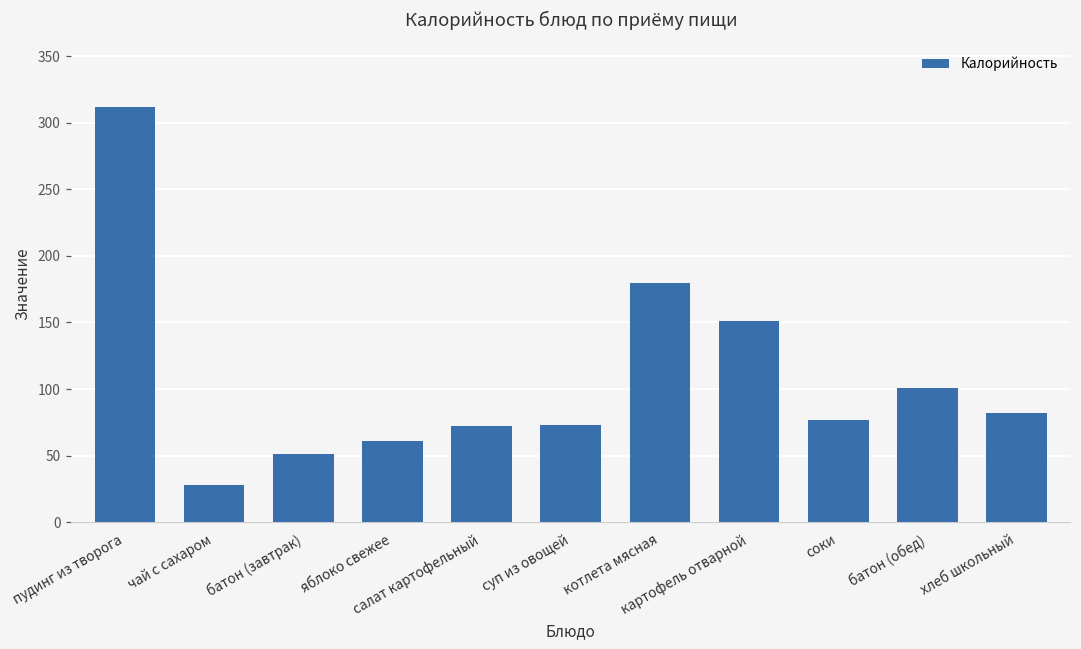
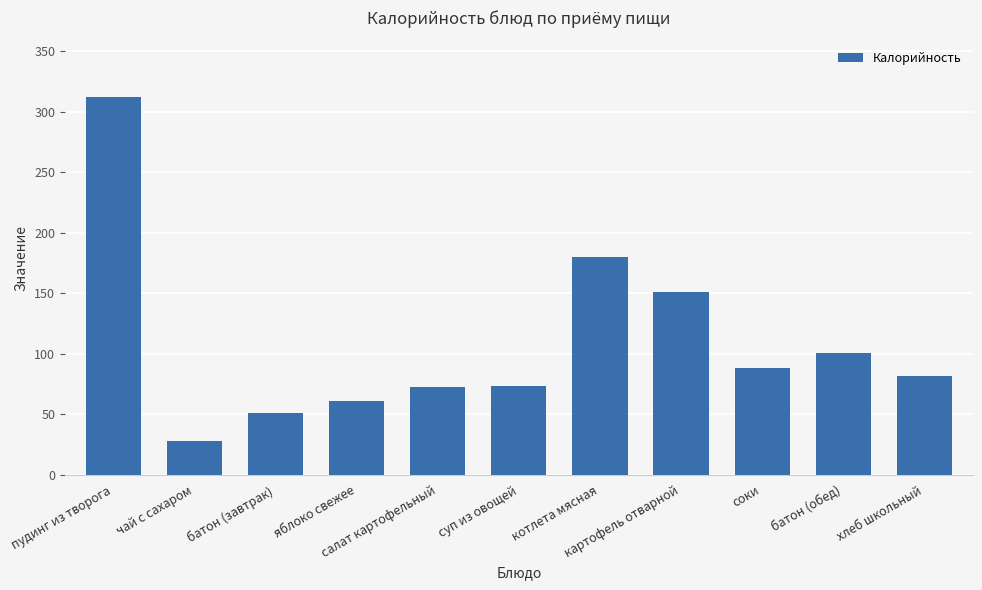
  {
    "пудинг из творога": 312,
    "чай с сахаром": 28,
    "батон (завтрак)": 51,
    "яблоко свежее": 61,
    "салат картофельный": 73,
    "суп из овощей": 73,
    "котлета мясная": 180,
    "картофель отварной": 151,
-   "соки": 77,
+   "соки": 88,
    "батон (обед)": 101,
    "хлеб школьный": 82
  }
